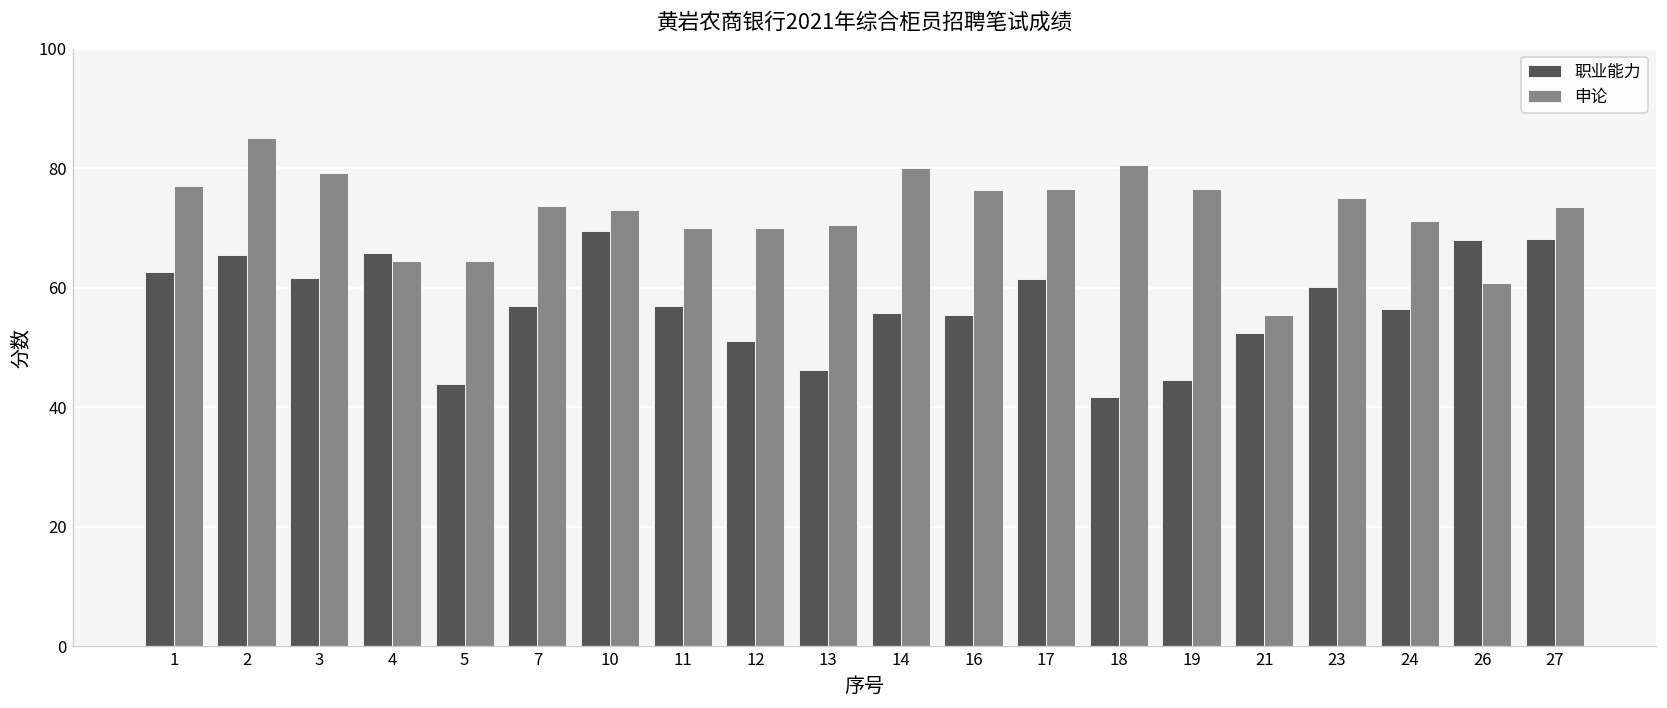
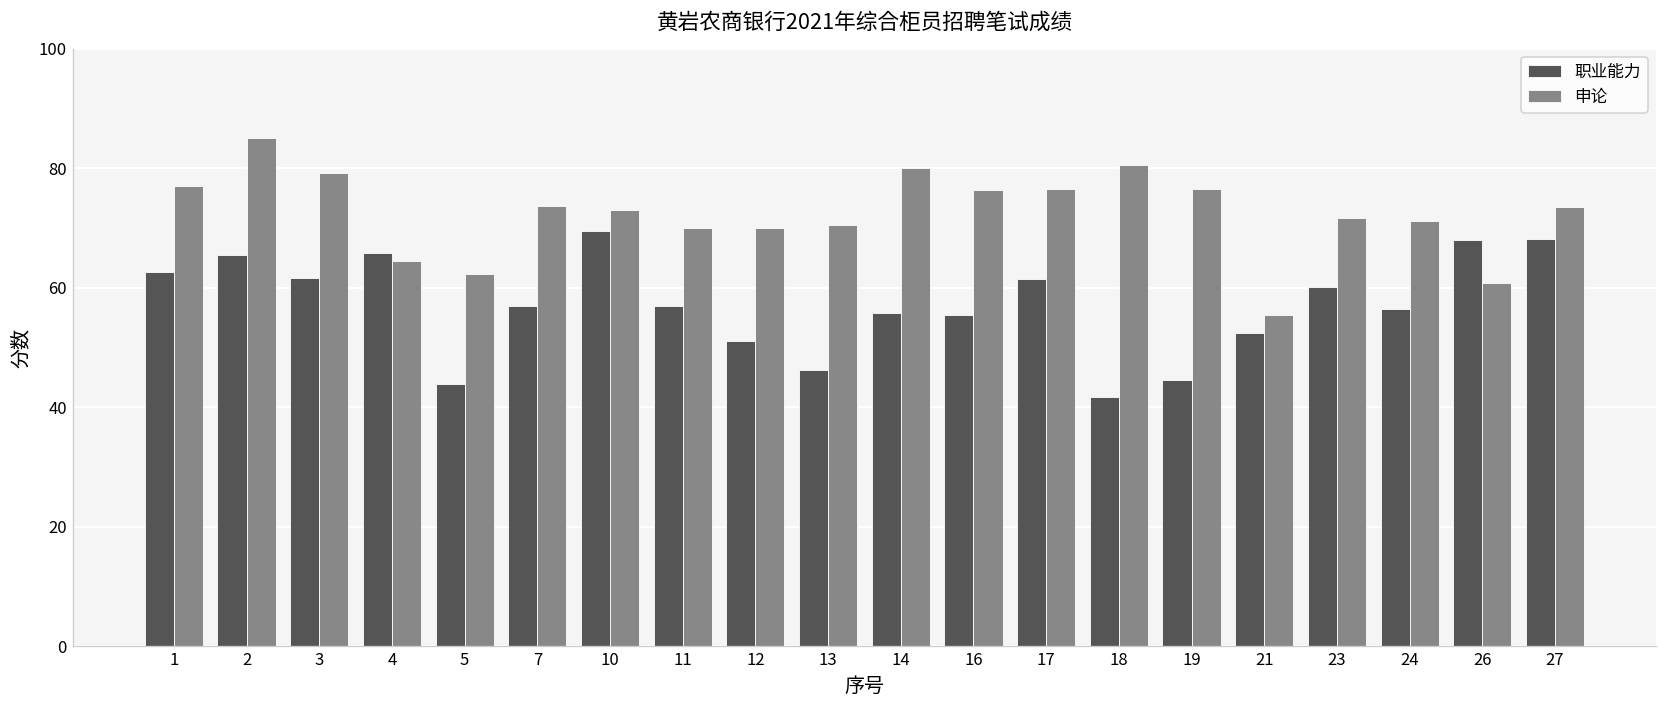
  {
    "职业能力": {
      "1": 63,
      "2": 66,
      "3": 62,
      "4": 66,
      "5": 44,
      "7": 57,
      "10": 70,
      "11": 57,
      "12": 51,
      "13": 46,
      "14": 56,
      "16": 56,
      "17": 61,
      "18": 42,
      "19": 45,
      "21": 52,
      "23": 60,
      "24": 56,
      "26": 68,
      "27": 68
    },
    "申论": {
      "1": 77,
      "2": 85,
      "3": 79,
      "4": 65,
-     "5": 65,
+     "5": 62,
      "7": 74,
      "10": 73,
      "11": 70,
      "12": 70,
      "13": 71,
      "14": 80,
      "16": 76,
      "17": 77,
      "18": 81,
      "19": 77,
      "21": 55,
-     "23": 75,
+     "23": 72,
      "24": 71,
      "26": 61,
      "27": 74
    }
  }
